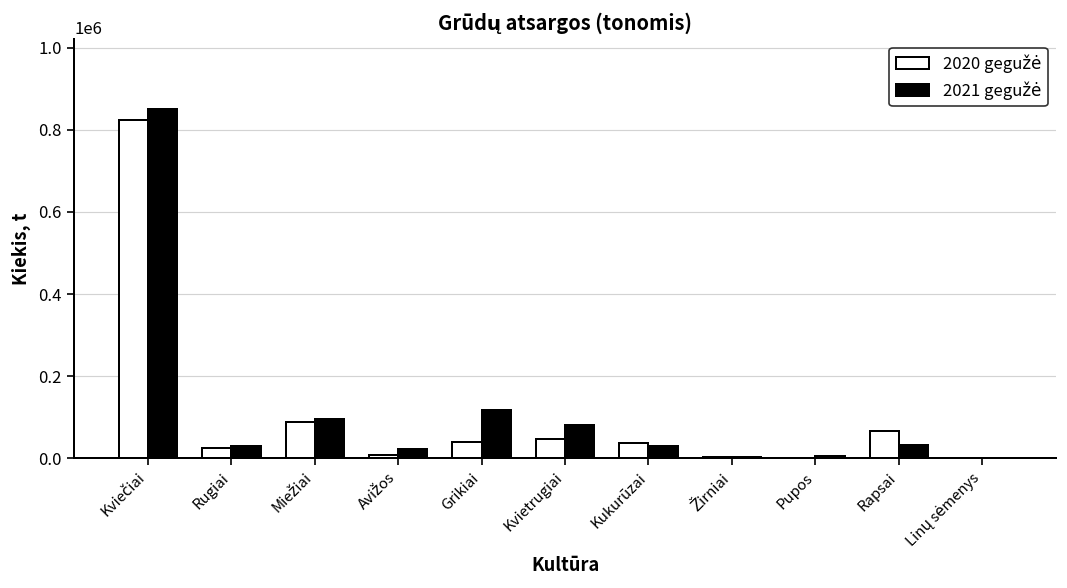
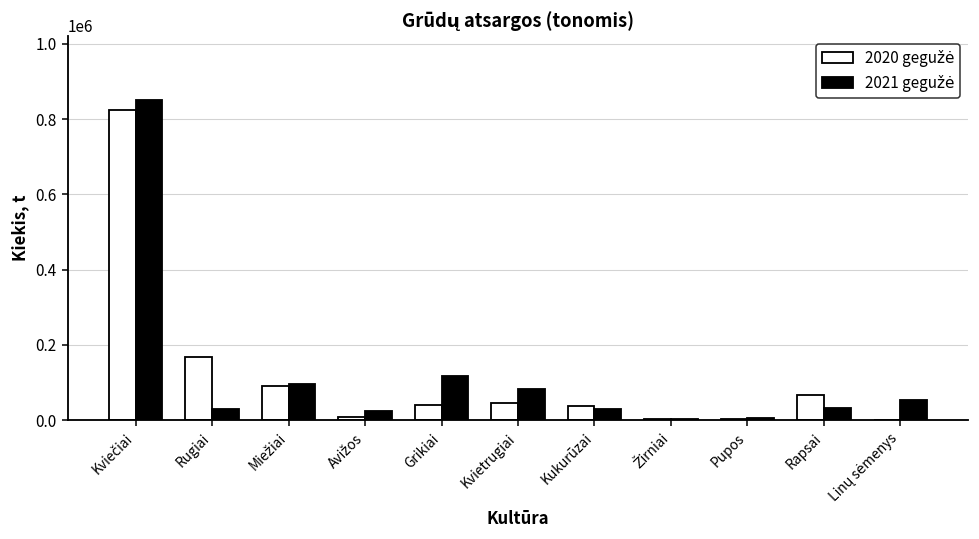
  {
    "2020 gegužė": {
      "Kviečiai": 820000,
-     "Rugiai": 20000,
+     "Rugiai": 170000,
      "Miežiai": 90000,
      "Avižos": 10000,
      "Grikiai": 40000,
      "Kvietrugiai": 50000,
      "Kukurūzai": 40000,
      "Rapsai": 70000
    },
    "2021 gegužė": {
      "Kviečiai": 850000,
      "Rugiai": 30000,
      "Miežiai": 90000,
      "Avižos": 20000,
      "Grikiai": 120000,
      "Kvietrugiai": 80000,
      "Kukurūzai": 30000,
      "Rapsai": 30000,
-     "Linų sėmenys": 0
+     "Linų sėmenys": 50000
    }
  }
